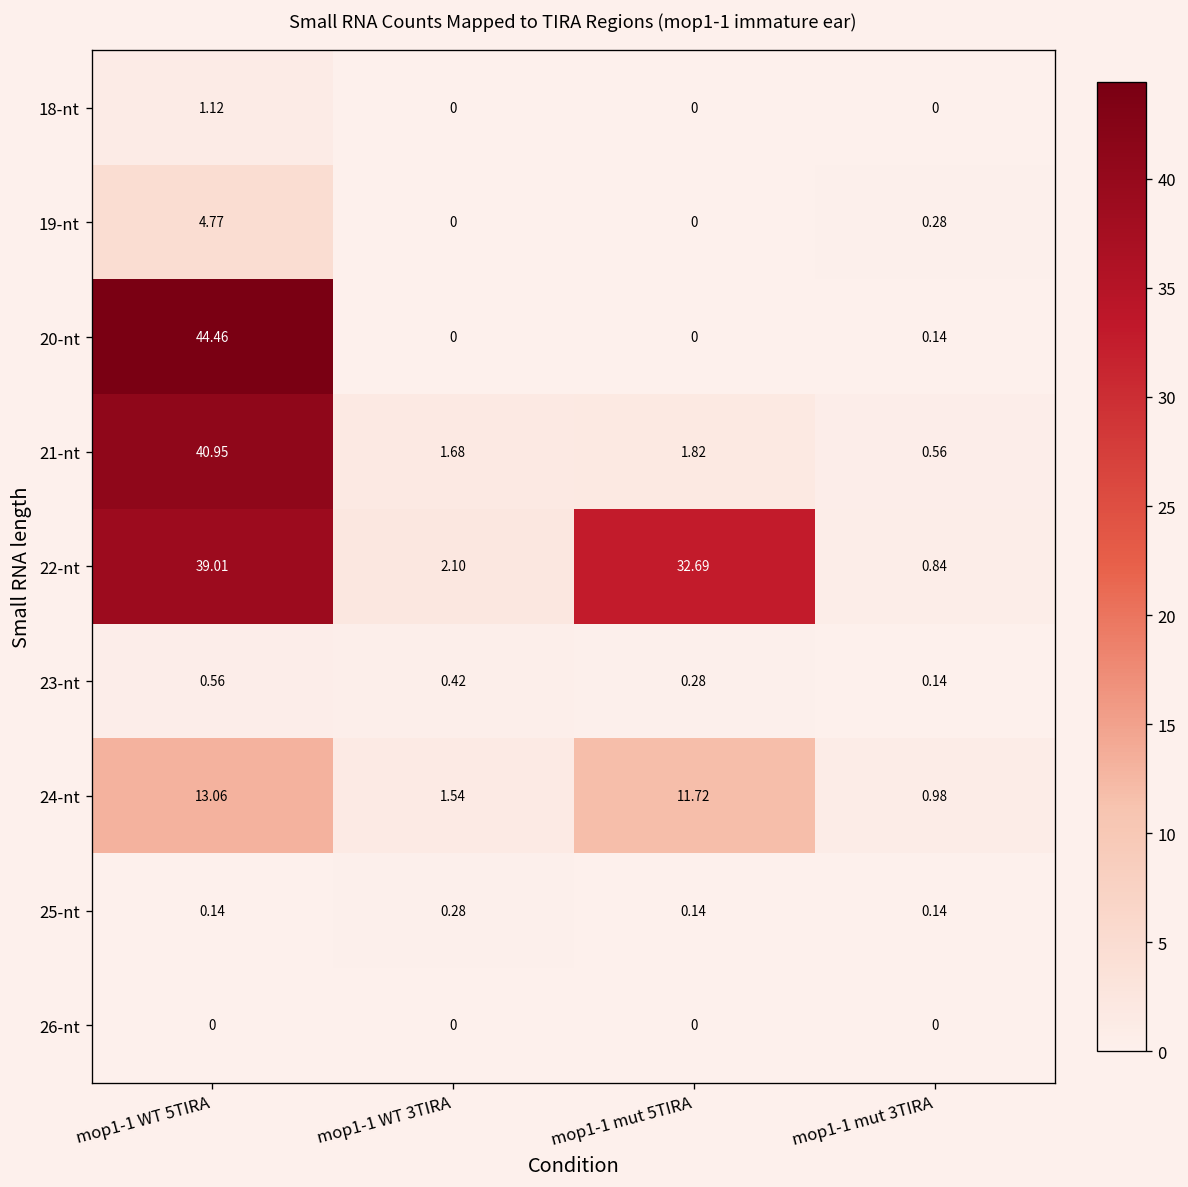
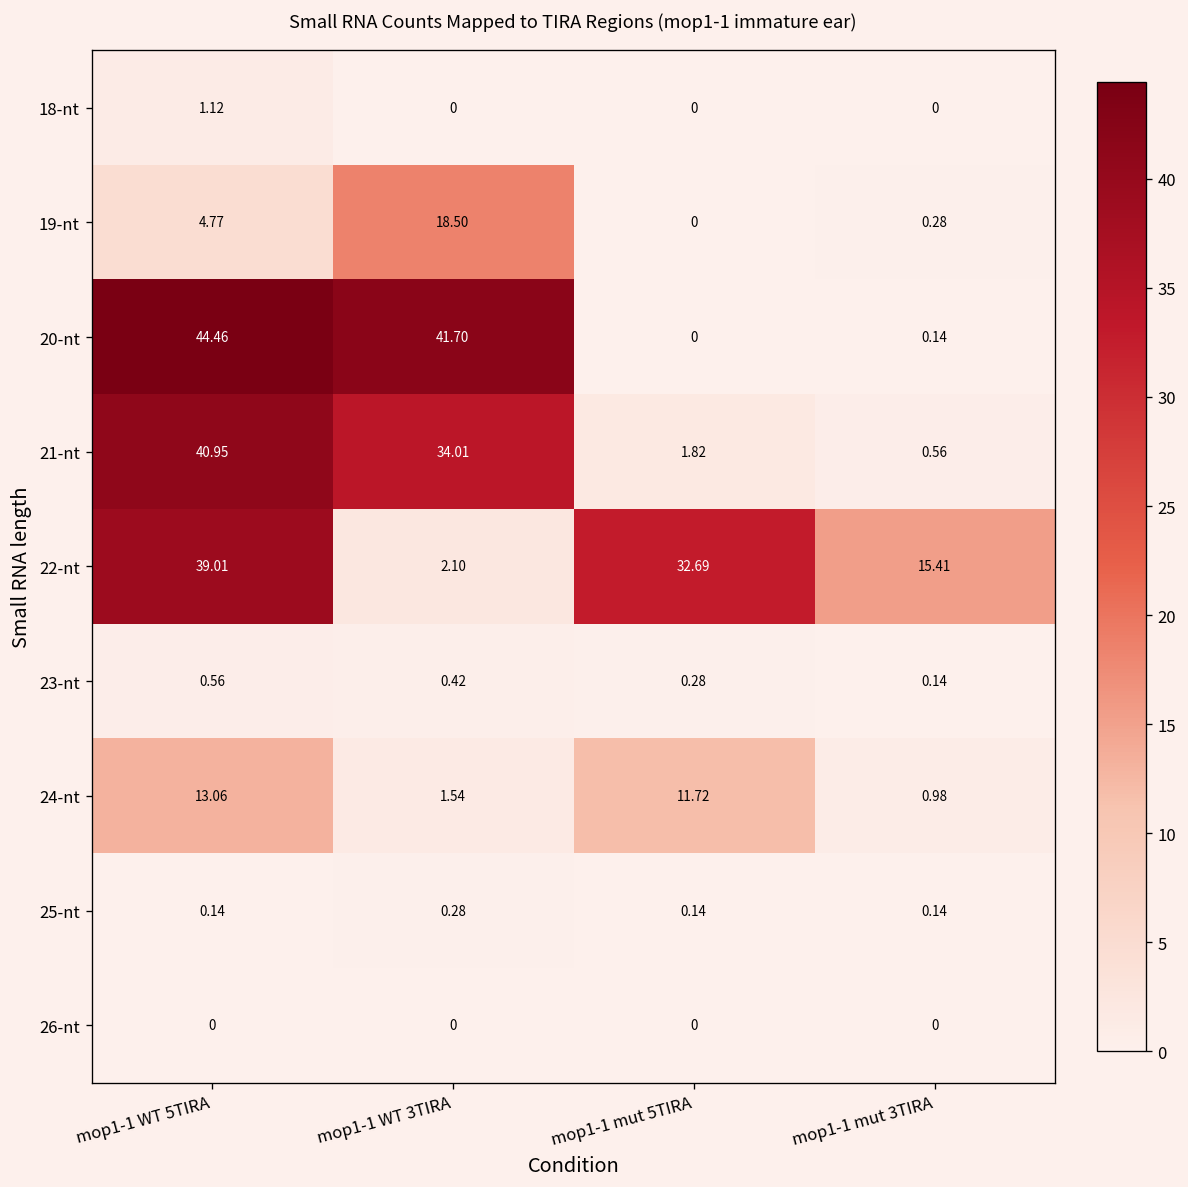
  {
    "18-nt": {
      "mop1-1 WT 5TIRA": 1.12,
      "mop1-1 WT 3TIRA": 0,
      "mop1-1 mut 5TIRA": 0,
      "mop1-1 mut 3TIRA": 0
    },
    "19-nt": {
      "mop1-1 WT 5TIRA": 4.77,
-     "mop1-1 WT 3TIRA": 0,
+     "mop1-1 WT 3TIRA": 18.50,
      "mop1-1 mut 5TIRA": 0,
      "mop1-1 mut 3TIRA": 0.28
    },
    "20-nt": {
      "mop1-1 WT 5TIRA": 44.46,
-     "mop1-1 WT 3TIRA": 0,
+     "mop1-1 WT 3TIRA": 41.70,
      "mop1-1 mut 5TIRA": 0,
      "mop1-1 mut 3TIRA": 0.14
    },
    "21-nt": {
      "mop1-1 WT 5TIRA": 40.95,
-     "mop1-1 WT 3TIRA": 1.68,
+     "mop1-1 WT 3TIRA": 34.01,
      "mop1-1 mut 5TIRA": 1.82,
      "mop1-1 mut 3TIRA": 0.56
    },
    "22-nt": {
      "mop1-1 WT 5TIRA": 39.01,
      "mop1-1 WT 3TIRA": 2.10,
      "mop1-1 mut 5TIRA": 32.69,
-     "mop1-1 mut 3TIRA": 0.84
+     "mop1-1 mut 3TIRA": 15.41
    },
    "23-nt": {
      "mop1-1 WT 5TIRA": 0.56,
      "mop1-1 WT 3TIRA": 0.42,
      "mop1-1 mut 5TIRA": 0.28,
      "mop1-1 mut 3TIRA": 0.14
    },
    "24-nt": {
      "mop1-1 WT 5TIRA": 13.06,
      "mop1-1 WT 3TIRA": 1.54,
      "mop1-1 mut 5TIRA": 11.72,
      "mop1-1 mut 3TIRA": 0.98
    },
    "25-nt": {
      "mop1-1 WT 5TIRA": 0.14,
      "mop1-1 WT 3TIRA": 0.28,
      "mop1-1 mut 5TIRA": 0.14,
      "mop1-1 mut 3TIRA": 0.14
    },
    "26-nt": {
      "mop1-1 WT 5TIRA": 0,
      "mop1-1 WT 3TIRA": 0,
      "mop1-1 mut 5TIRA": 0,
      "mop1-1 mut 3TIRA": 0
    }
  }
